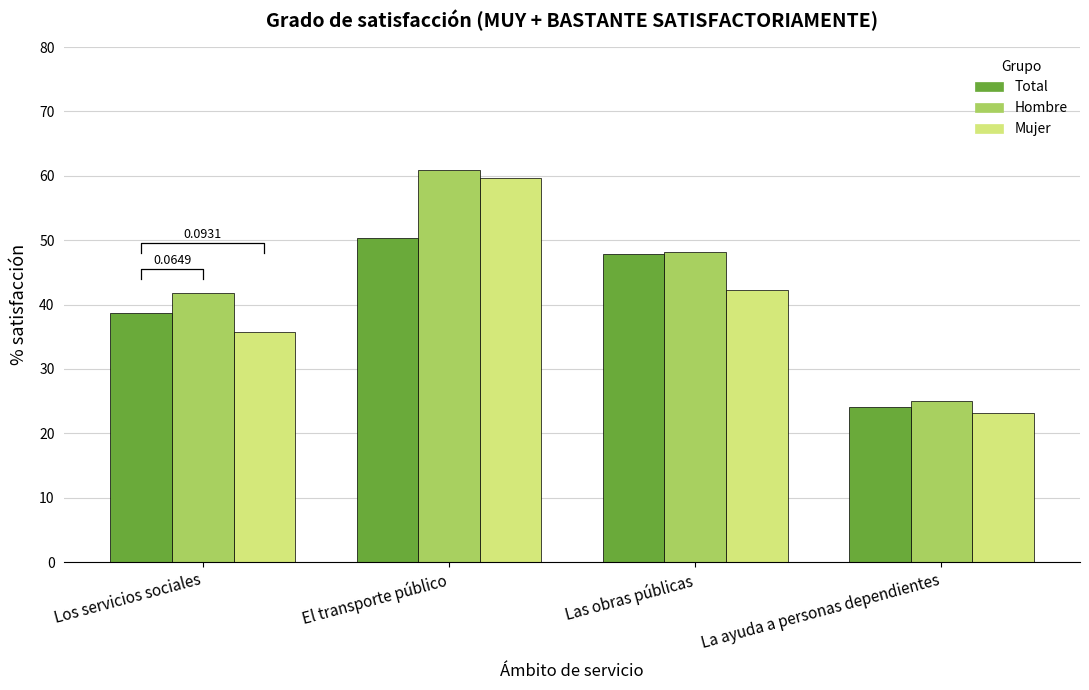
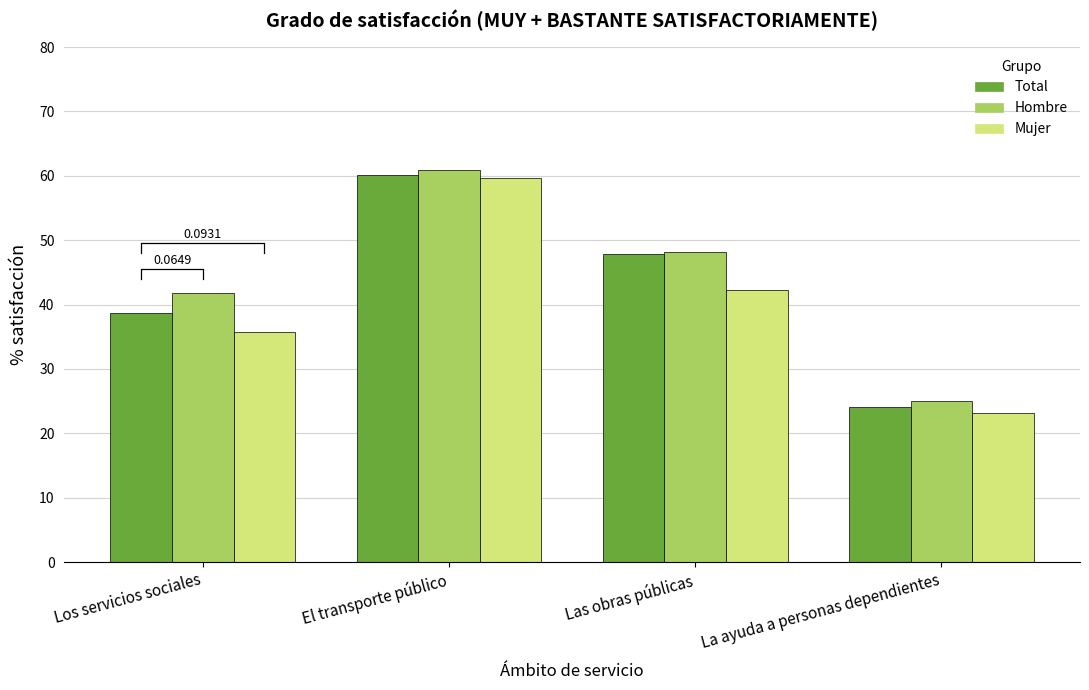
  {
    "Total": {
      "Los servicios sociales": 39,
-     "El transporte público": 50,
+     "El transporte público": 60,
      "Las obras públicas": 48,
      "La ayuda a personas dependientes": 24
    }
  }
